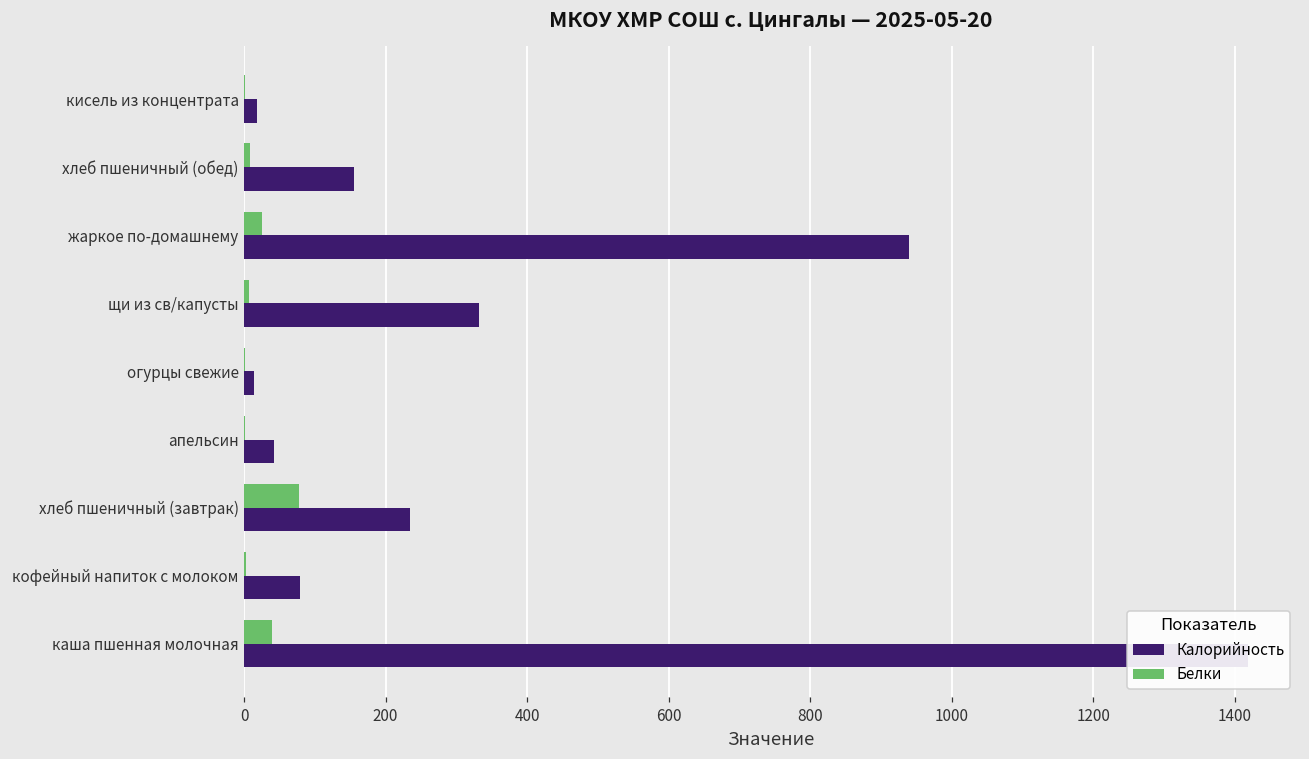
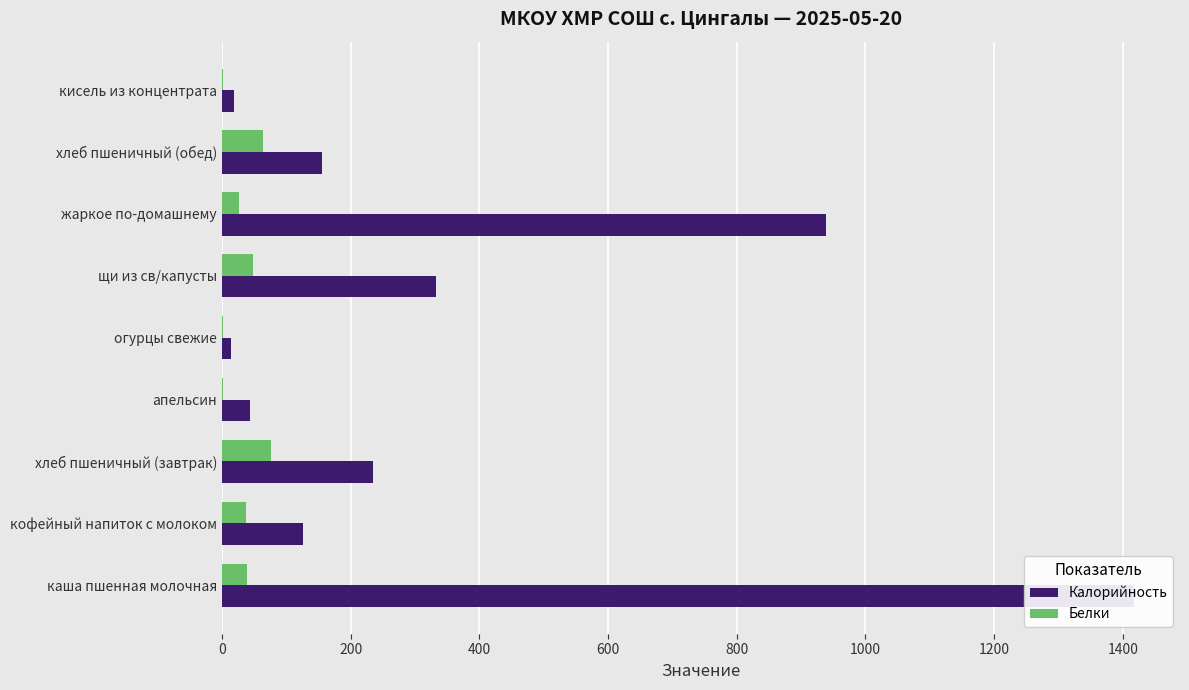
  {
    "Калорийность": {
      "кисель из концентрата": 20,
      "хлеб пшеничный (обед)": 160,
      "жаркое по-домашнему": 940,
      "щи из св/капусты": 330,
      "огурцы свежие": 10,
      "апельсин": 40,
      "хлеб пшеничный (завтрак)": 240,
-     "кофейный напиток с молоком": 80
+     "кофейный напиток с молоком": 130
    },
    "Белки": {
-     "хлеб пшеничный (обед)": 10,
+     "хлеб пшеничный (обед)": 60,
      "жаркое по-домашнему": 30,
-     "щи из св/капусты": 10,
+     "щи из св/капусты": 50,
      "хлеб пшеничный (завтрак)": 80,
-     "кофейный напиток с молоком": 0,
+     "кофейный напиток с молоком": 40,
      "каша пшенная молочная": 40
    }
  }
